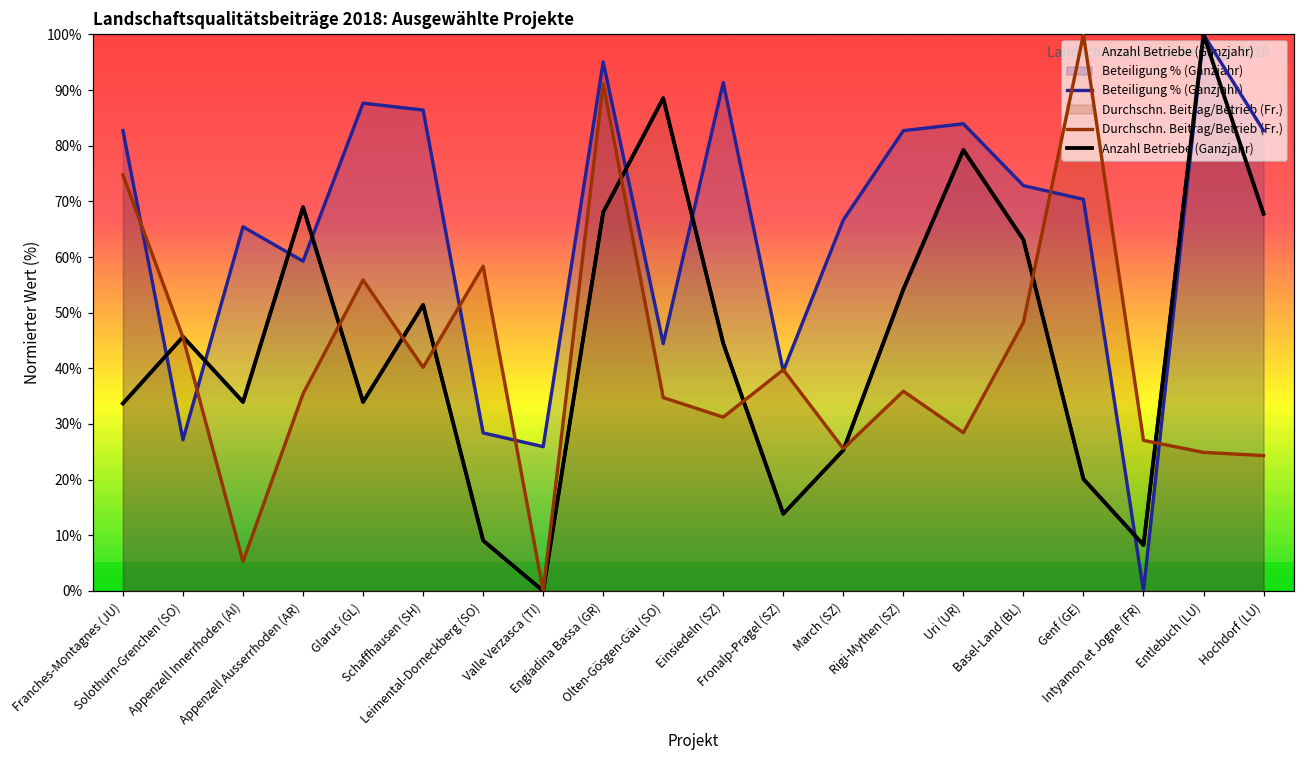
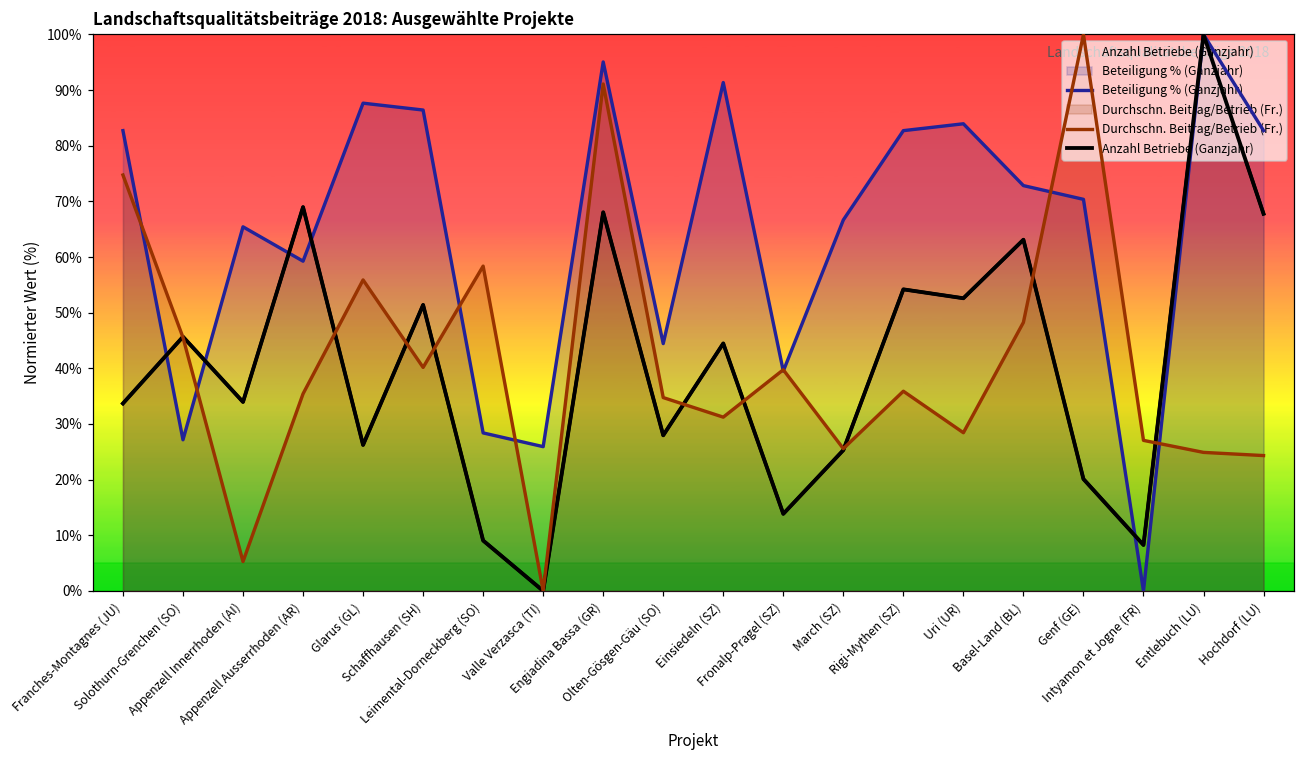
  {
    "Anzahl Betriebe (Ganzjahr)": {
      "Franches-Montagnes (JU)": "34%",
      "Appenzell Innerrhoden (AI)": "34%",
      "Appenzell Ausserrhoden (AR)": "69%",
-     "Glarus (GL)": "34%",
+     "Glarus (GL)": "26%",
      "Schaffhausen (SH)": "51%",
      "Leimental-Dorneckberg (SO)": "9%",
      "Engiadina Bassa (GR)": "68%",
-     "Olten-Gösgen-Gäu (SO)": "89%",
+     "Olten-Gösgen-Gäu (SO)": "28%",
      "Einsiedeln (SZ)": "44%",
      "Fronalp-Pragel (SZ)": "14%",
      "Rigi-Mythen (SZ)": "54%",
-     "Uri (UR)": "79%",
+     "Uri (UR)": "53%",
      "Basel-Land (BL)": "63%",
      "Genf (GE)": "20%",
      "Intyamon et Jogne (FR)": "8%",
      "Hochdorf (LU)": "68%"
    }
  }
